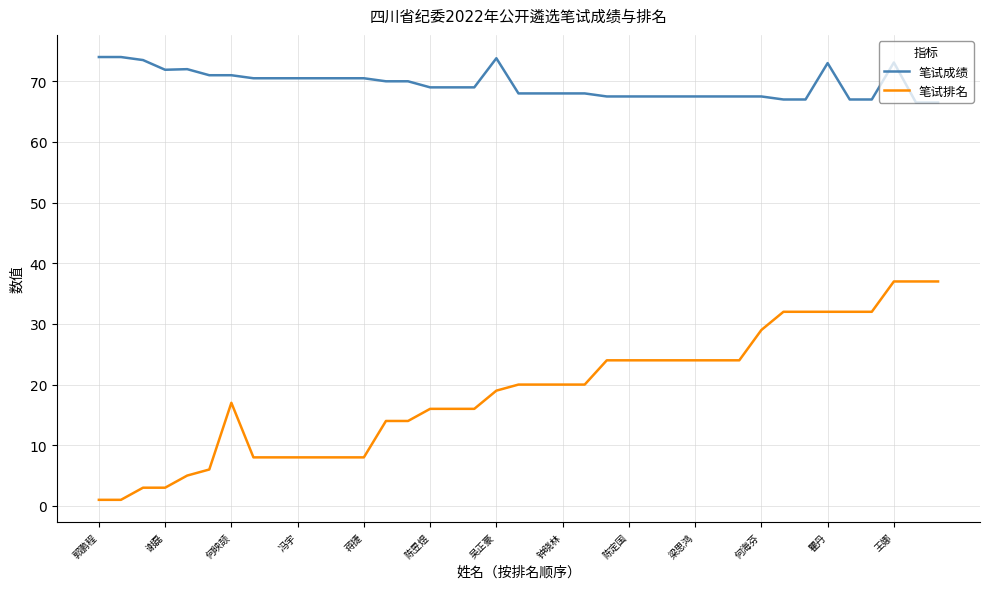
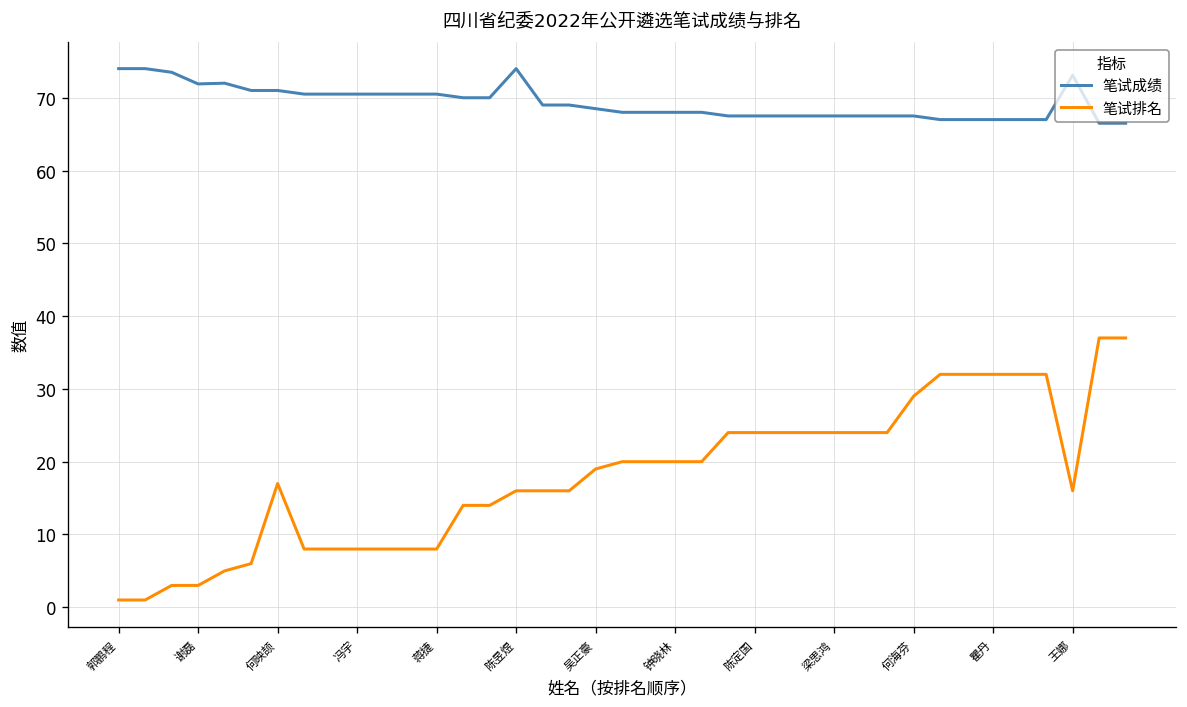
  {
    "笔试成绩": {
      "郭鹏程": 74,
      "谢磊": 72,
      "何映颉": 71,
      "冯宇": 71,
      "蒋捷": 71,
-     "陈昱煜": 69,
-     "吴正豪": 74,
+     "陈昱煜": 74,
+     "吴正豪": 69,
      "钟晓林": 68,
      "陈定国": 68,
      "梁思鸿": 68,
      "何海芬": 68,
-     "瞿丹": 73
+     "瞿丹": 67
    },
    "笔试排名": {
      "郭鹏程": 1,
      "谢磊": 3,
      "何映颉": 17,
      "冯宇": 8,
      "蒋捷": 8,
      "陈昱煜": 16,
      "吴正豪": 19,
      "钟晓林": 20,
      "陈定国": 24,
      "梁思鸿": 24,
      "何海芬": 29,
      "瞿丹": 32,
-     "王娜": 37
+     "王娜": 16
    }
  }
